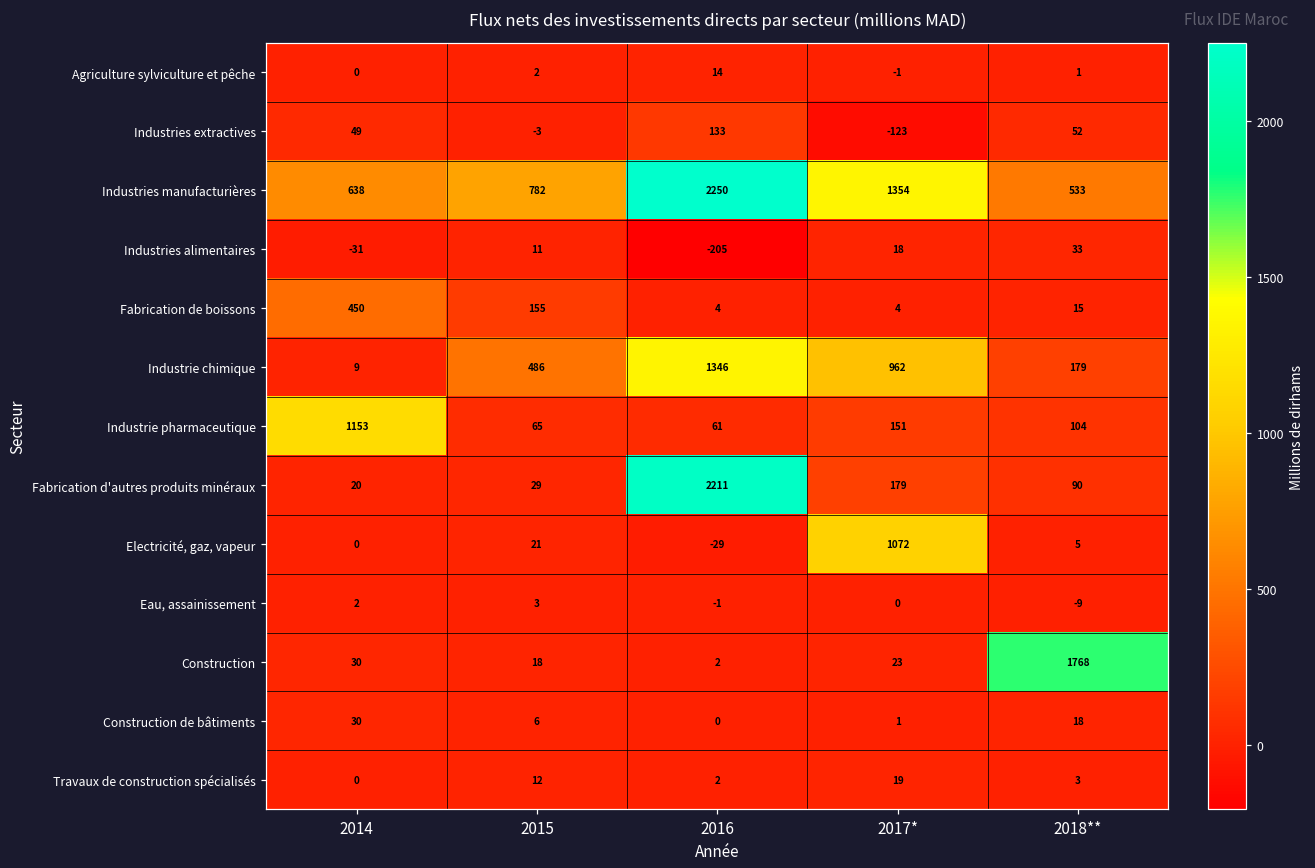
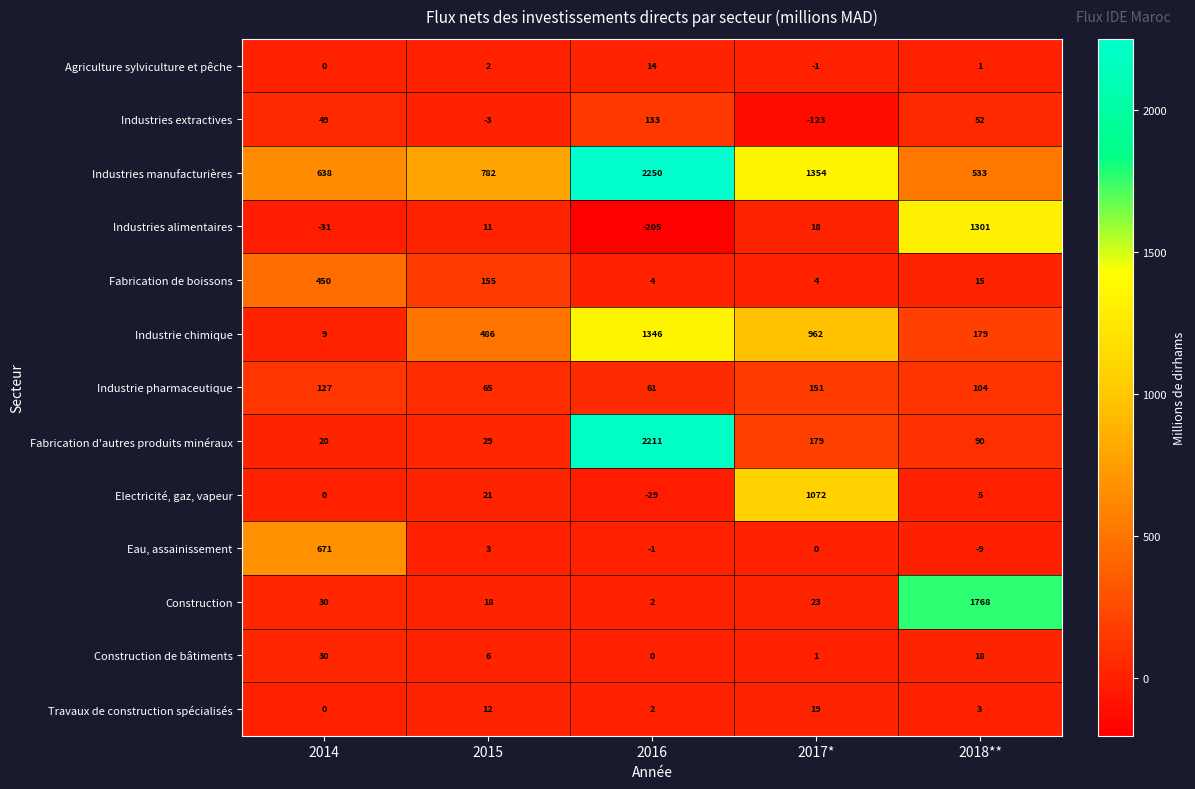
  {
    "Agriculture sylviculture et pêche": {
      "2014": 0,
      "2015": 2,
      "2016": 14,
      "2017*": -1,
      "2018**": 1
    },
    "Industries extractives": {
      "2014": 49,
      "2015": -3,
      "2016": 133,
      "2017*": -123,
      "2018**": 52
    },
    "Industries manufacturières": {
      "2014": 638,
      "2015": 782,
      "2016": 2250,
      "2017*": 1354,
      "2018**": 533
    },
    "Industries alimentaires": {
      "2014": -31,
      "2015": 11,
      "2016": -205,
      "2017*": 18,
-     "2018**": 33
+     "2018**": 1301
    },
    "Fabrication de boissons": {
      "2014": 450,
      "2015": 155,
      "2016": 4,
      "2017*": 4,
      "2018**": 15
    },
    "Industrie chimique": {
      "2014": 9,
      "2015": 486,
      "2016": 1346,
      "2017*": 962,
      "2018**": 179
    },
    "Industrie pharmaceutique": {
-     "2014": 1153,
+     "2014": 127,
      "2015": 65,
      "2016": 61,
      "2017*": 151,
      "2018**": 104
    },
    "Fabrication d'autres produits minéraux": {
      "2014": 20,
      "2015": 29,
      "2016": 2211,
      "2017*": 179,
      "2018**": 90
    },
    "Electricité, gaz, vapeur": {
      "2014": 0,
      "2015": 21,
      "2016": -29,
      "2017*": 1072,
      "2018**": 5
    },
    "Eau, assainissement": {
-     "2014": 2,
+     "2014": 671,
      "2015": 3,
      "2016": -1,
      "2017*": 0,
      "2018**": -9
    },
    "Construction": {
      "2014": 30,
      "2015": 18,
      "2016": 2,
      "2017*": 23,
      "2018**": 1768
    },
    "Construction de bâtiments": {
      "2014": 30,
      "2015": 6,
      "2016": 0,
      "2017*": 1,
      "2018**": 18
    },
    "Travaux de construction spécialisés": {
      "2014": 0,
      "2015": 12,
      "2016": 2,
      "2017*": 19,
      "2018**": 3
    }
  }
